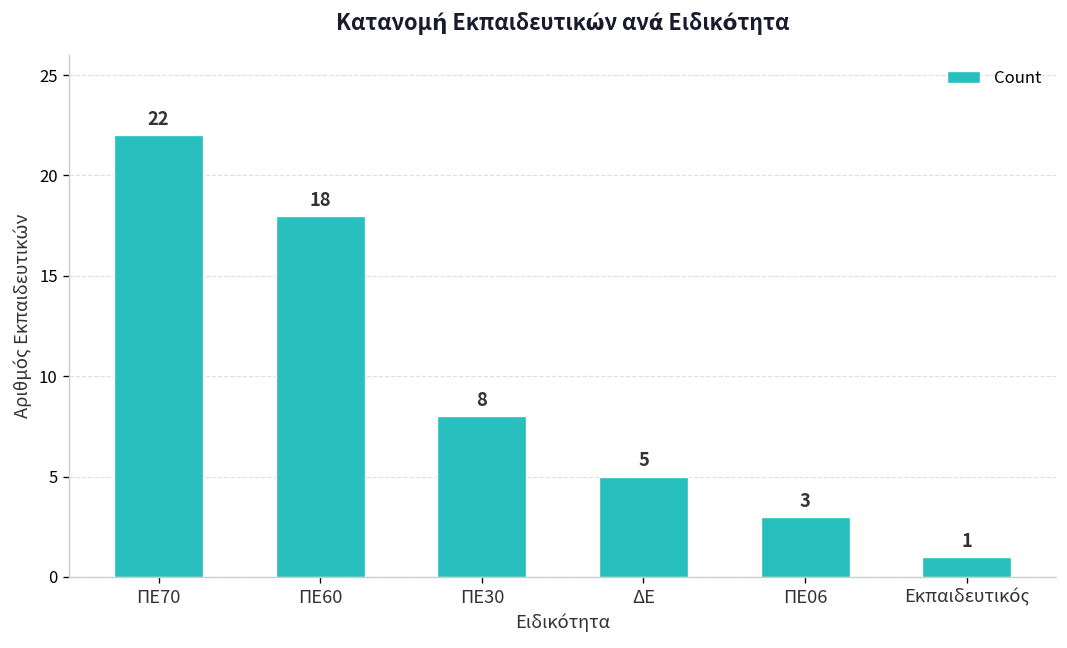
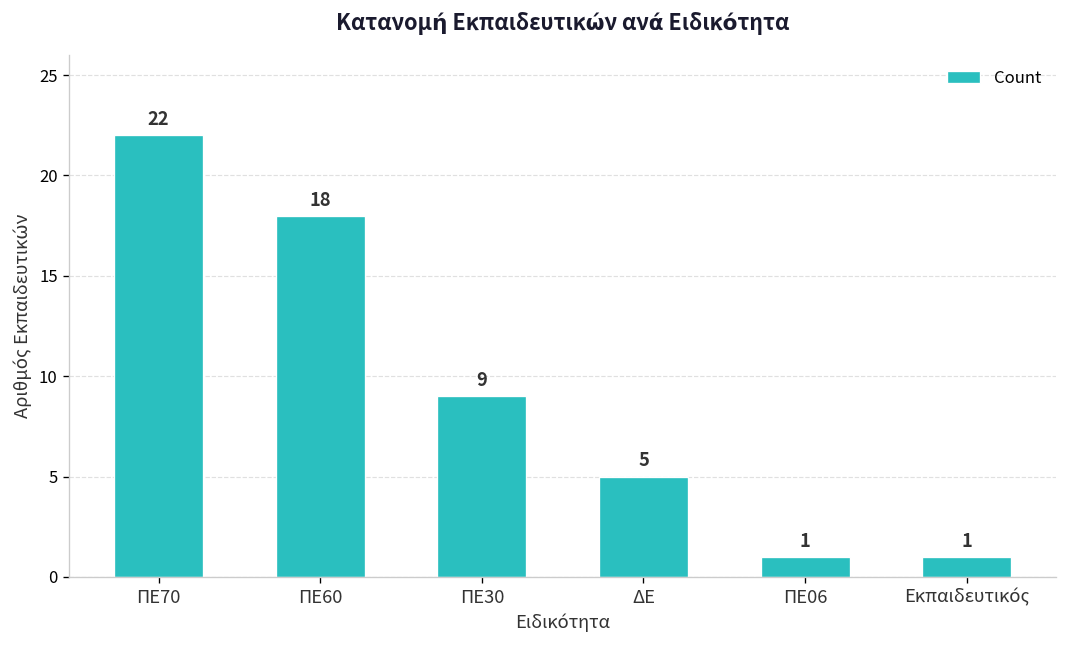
  {
    "ΠΕ70": 22,
    "ΠΕ60": 18,
-   "ΠΕ30": 8,
+   "ΠΕ30": 9,
    "ΔΕ": 5,
-   "ΠΕ06": 3,
+   "ΠΕ06": 1,
    "Εκπαιδευτικός": 1
  }
